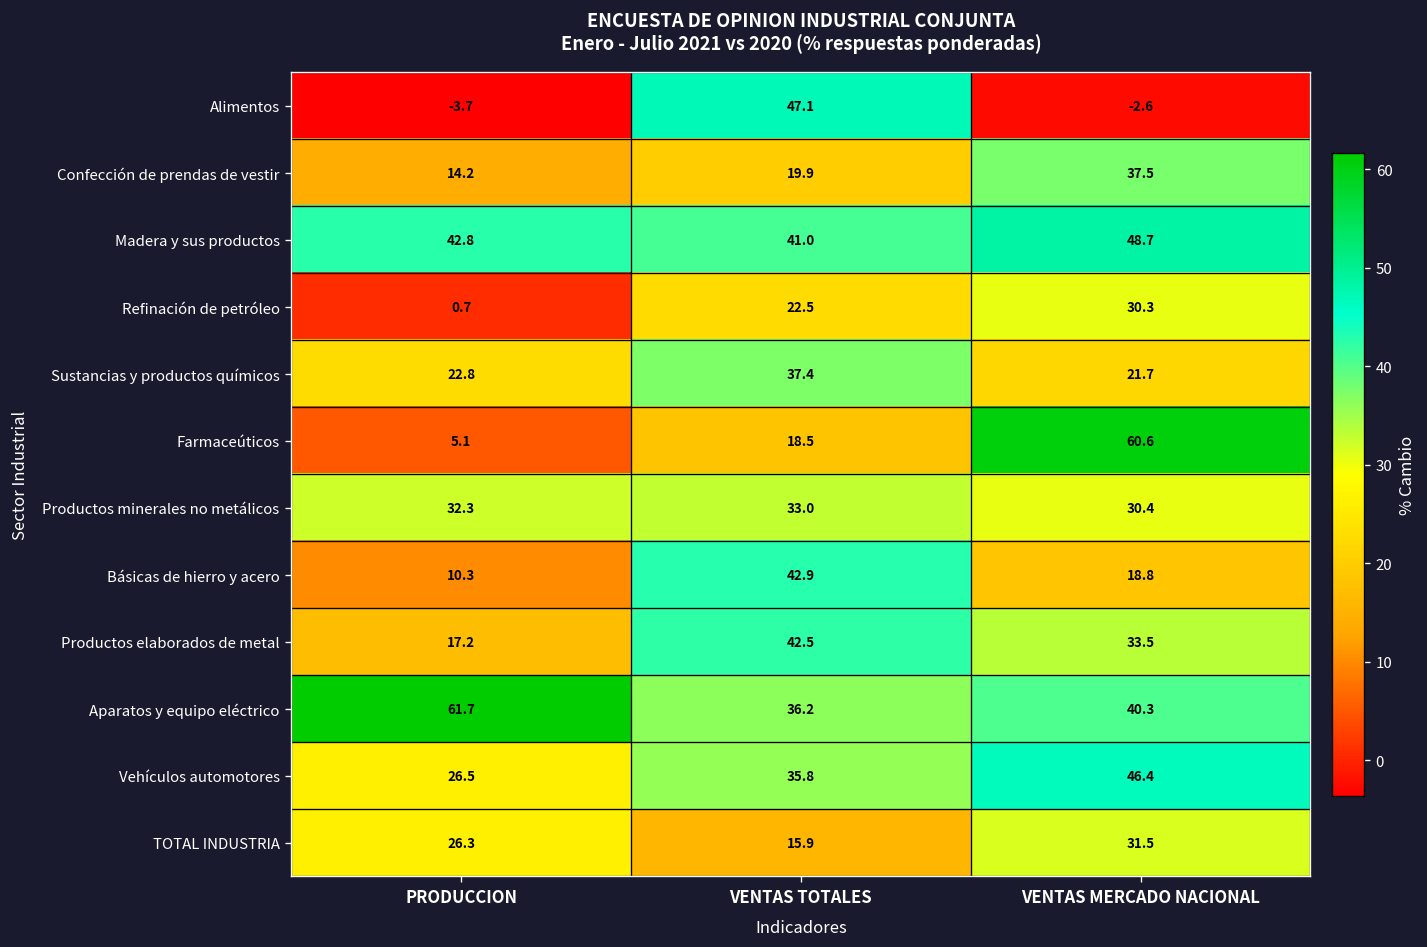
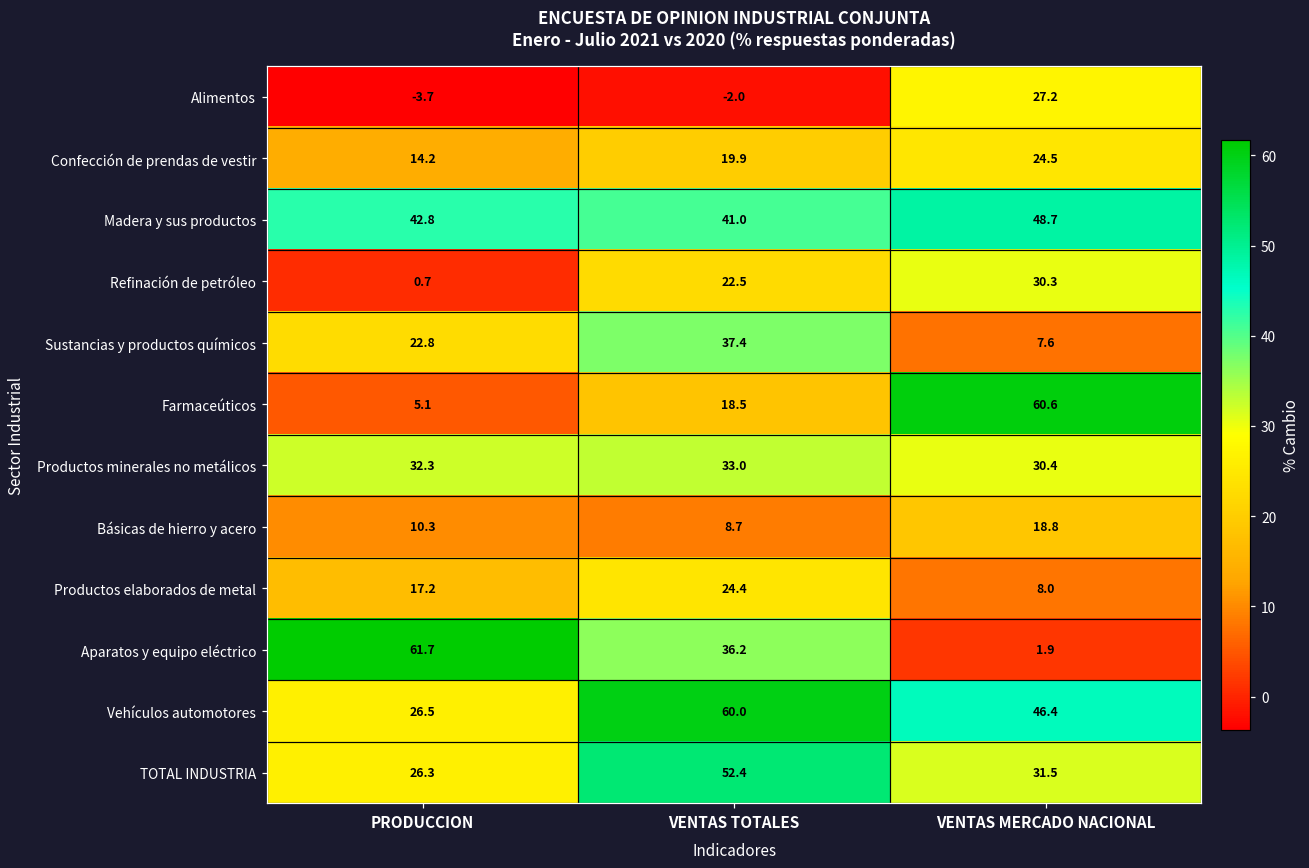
  {
    "Alimentos": {
      "PRODUCCION": -3.7,
-     "VENTAS TOTALES": 47.1,
-     "VENTAS MERCADO NACIONAL": -2.6
+     "VENTAS TOTALES": -2.0,
+     "VENTAS MERCADO NACIONAL": 27.2
    },
    "Confección de prendas de vestir": {
      "PRODUCCION": 14.2,
      "VENTAS TOTALES": 19.9,
-     "VENTAS MERCADO NACIONAL": 37.5
+     "VENTAS MERCADO NACIONAL": 24.5
    },
    "Madera y sus productos": {
      "PRODUCCION": 42.8,
      "VENTAS TOTALES": 41.0,
      "VENTAS MERCADO NACIONAL": 48.7
    },
    "Refinación de petróleo": {
      "PRODUCCION": 0.7,
      "VENTAS TOTALES": 22.5,
      "VENTAS MERCADO NACIONAL": 30.3
    },
    "Sustancias y productos químicos": {
      "PRODUCCION": 22.8,
      "VENTAS TOTALES": 37.4,
-     "VENTAS MERCADO NACIONAL": 21.7
+     "VENTAS MERCADO NACIONAL": 7.6
    },
    "Farmaceúticos": {
      "PRODUCCION": 5.1,
      "VENTAS TOTALES": 18.5,
      "VENTAS MERCADO NACIONAL": 60.6
    },
    "Productos minerales no metálicos": {
      "PRODUCCION": 32.3,
      "VENTAS TOTALES": 33.0,
      "VENTAS MERCADO NACIONAL": 30.4
    },
    "Básicas de hierro y acero": {
      "PRODUCCION": 10.3,
-     "VENTAS TOTALES": 42.9,
+     "VENTAS TOTALES": 8.7,
      "VENTAS MERCADO NACIONAL": 18.8
    },
    "Productos elaborados de metal": {
      "PRODUCCION": 17.2,
-     "VENTAS TOTALES": 42.5,
-     "VENTAS MERCADO NACIONAL": 33.5
+     "VENTAS TOTALES": 24.4,
+     "VENTAS MERCADO NACIONAL": 8.0
    },
    "Aparatos y equipo eléctrico": {
      "PRODUCCION": 61.7,
      "VENTAS TOTALES": 36.2,
-     "VENTAS MERCADO NACIONAL": 40.3
+     "VENTAS MERCADO NACIONAL": 1.9
    },
    "Vehículos automotores": {
      "PRODUCCION": 26.5,
-     "VENTAS TOTALES": 35.8,
+     "VENTAS TOTALES": 60.0,
      "VENTAS MERCADO NACIONAL": 46.4
    },
    "TOTAL INDUSTRIA": {
      "PRODUCCION": 26.3,
-     "VENTAS TOTALES": 15.9,
+     "VENTAS TOTALES": 52.4,
      "VENTAS MERCADO NACIONAL": 31.5
    }
  }
